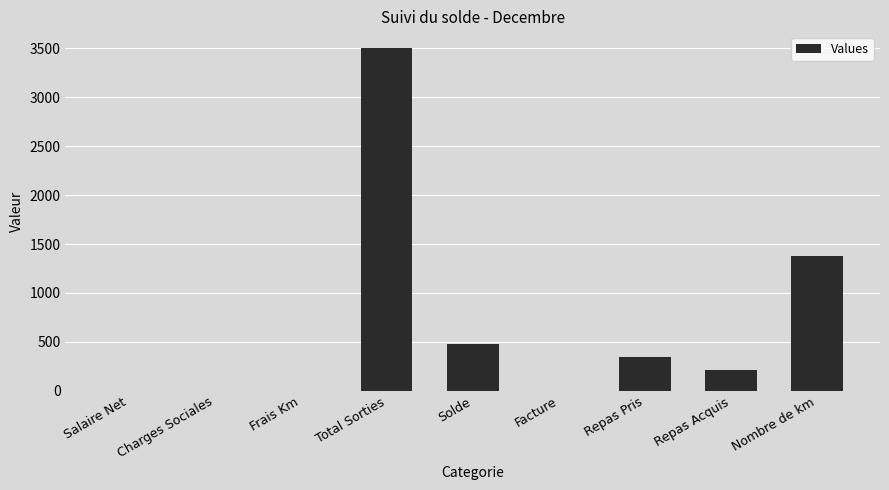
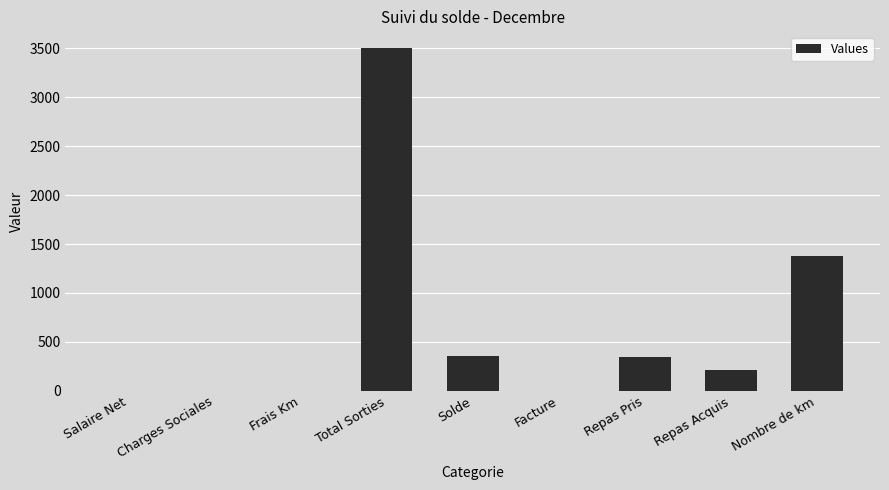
  {
    "Salaire Net": 0,
    "Charges Sociales": 0,
    "Frais Km": 0,
    "Total Sorties": 3500,
-   "Solde": 500,
+   "Solde": 400,
    "Facture": 0,
    "Repas Pris": 300,
    "Repas Acquis": 200,
    "Nombre de km": 1400
  }
